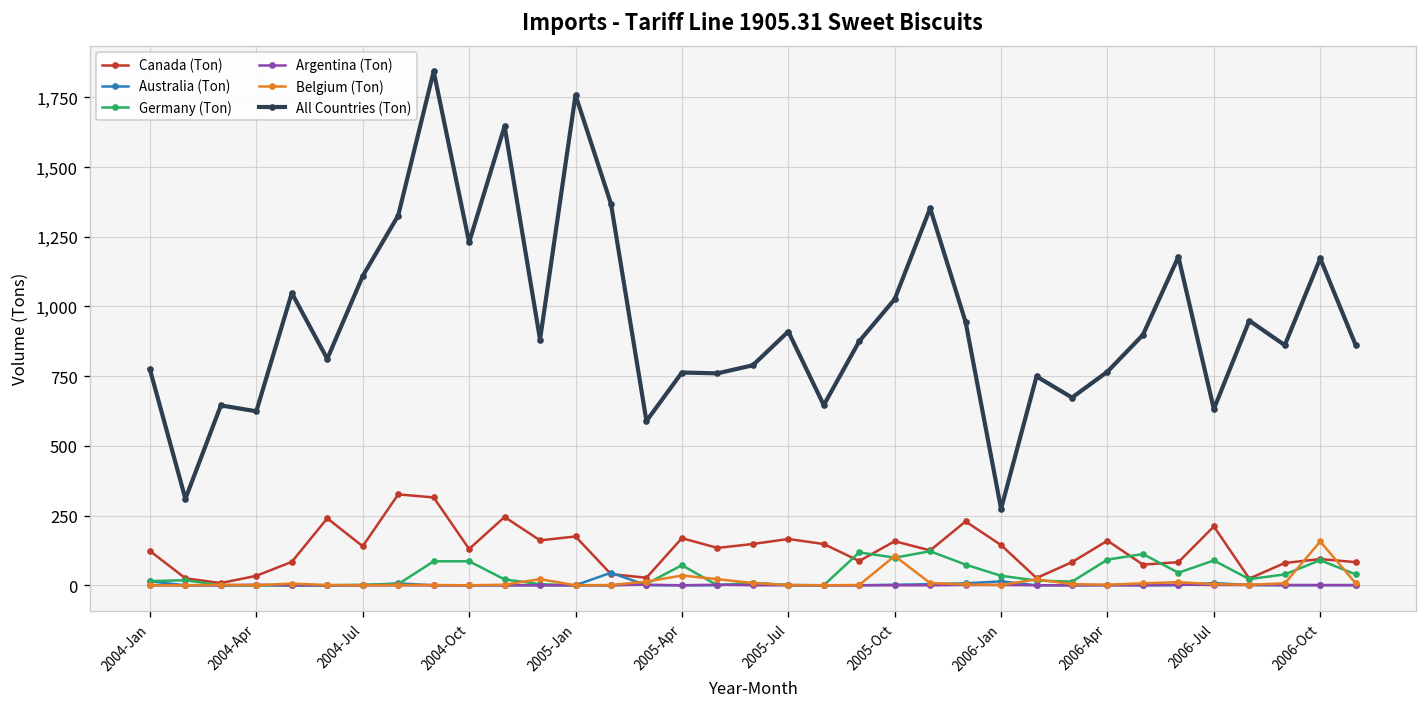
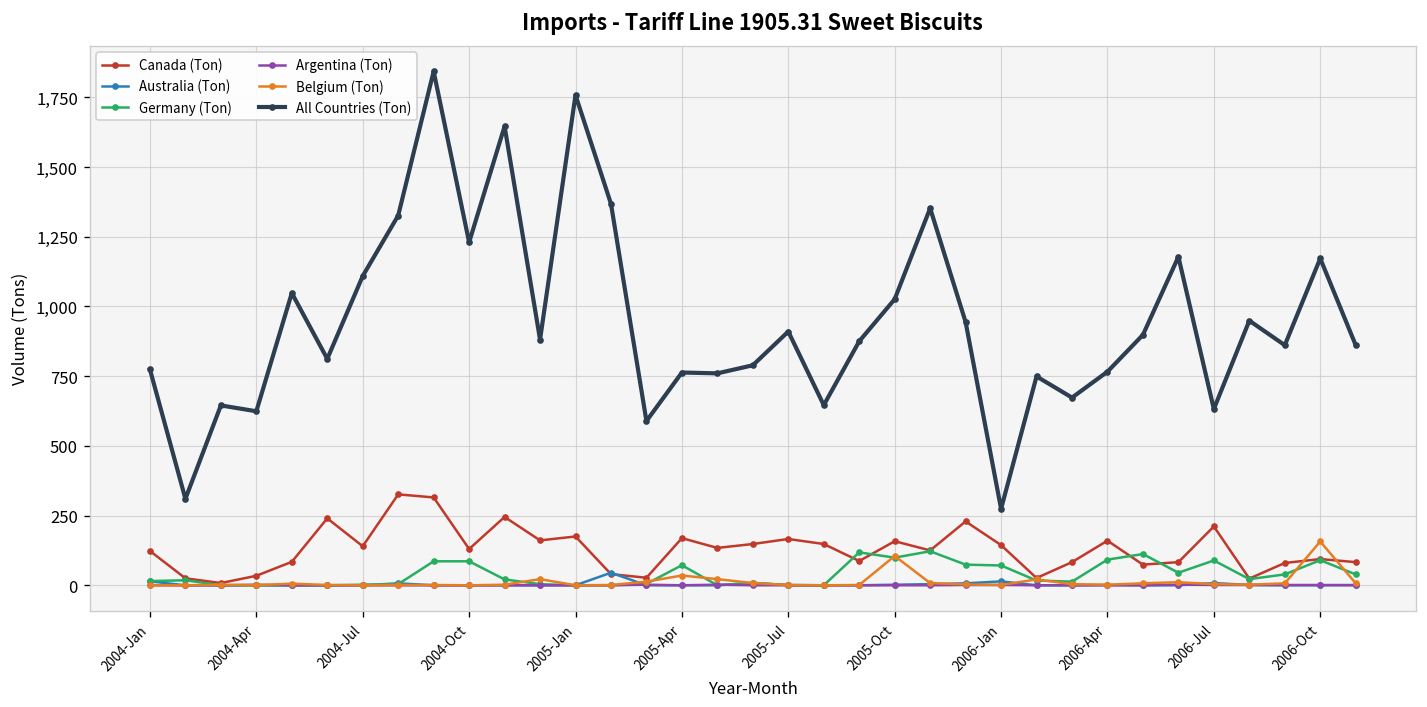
  {
    "Canada (Ton)": {
      "2004-Jan": "120",
      "2004-Apr": "30",
      "2004-Jul": "140",
      "2004-Oct": "130",
      "2005-Jan": "180",
      "2005-Apr": "170",
      "2005-Jul": "170",
      "2005-Oct": "160",
      "2006-Jan": "140",
      "2006-Apr": "160",
      "2006-Jul": "210"
    },
    "Australia (Ton)": {
      "2006-Jan": "10"
    },
    "Germany (Ton)": {
      "2004-Oct": "90",
      "2005-Apr": "70",
-     "2006-Jan": "30",
+     "2006-Jan": "70",
      "2006-Apr": "90",
      "2006-Jul": "90"
    },
    "Belgium (Ton)": {
      "2005-Apr": "40",
      "2006-Oct": "160"
    },
    "All Countries (Ton)": {
      "2004-Jan": "770",
      "2004-Apr": "620",
      "2004-Jul": "1,110",
      "2004-Oct": "1,230",
      "2005-Jan": "1,760",
      "2005-Apr": "760",
      "2005-Jul": "910",
      "2005-Oct": "1,030",
      "2006-Jan": "270",
      "2006-Apr": "770",
      "2006-Jul": "630",
      "2006-Oct": "1,170"
    }
  }
